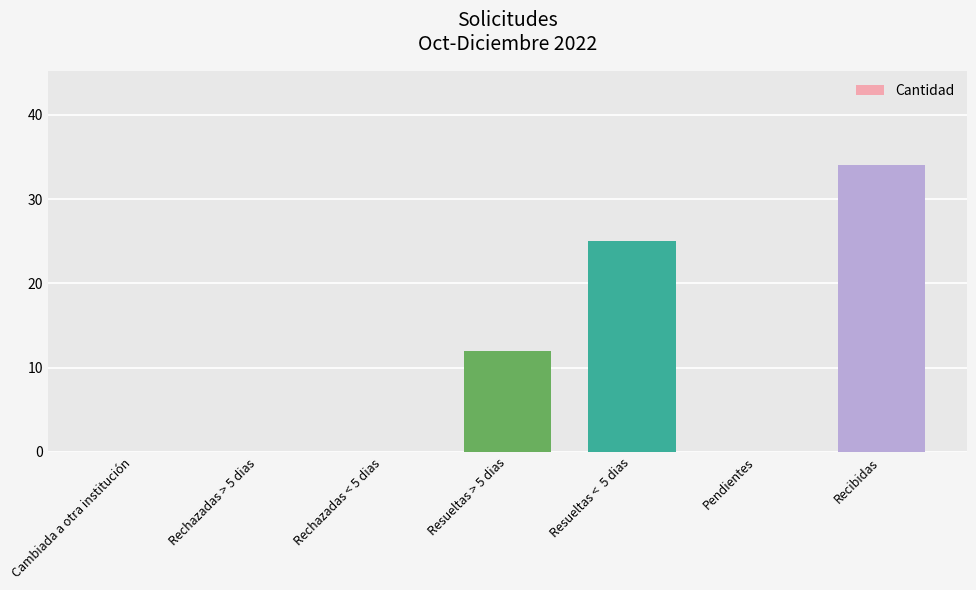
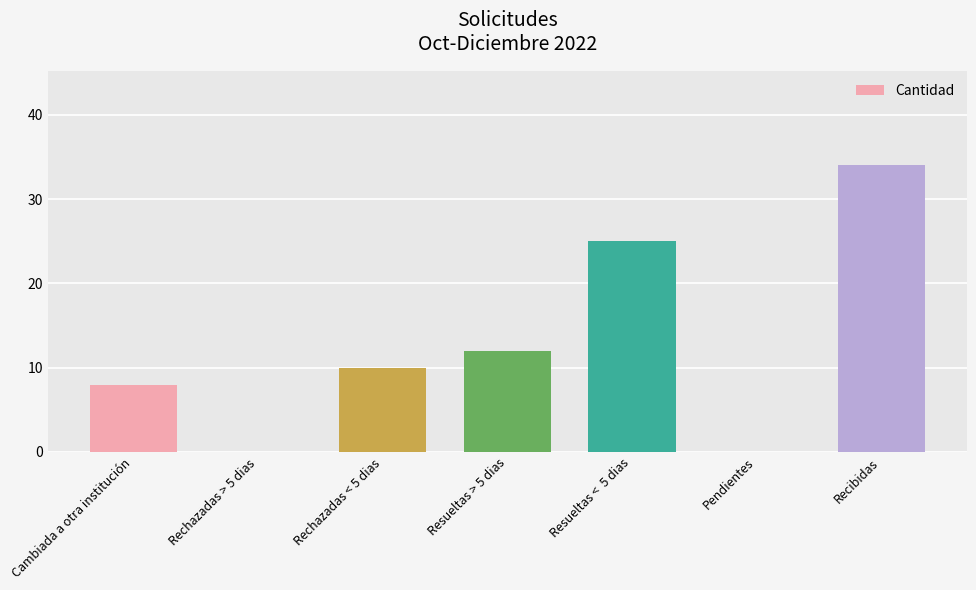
  {
-   "Cambiada a otra institución": 0,
+   "Cambiada a otra institución": 8,
    "Rechazadas > 5 dias": 0,
-   "Rechazadas < 5 dias": 0,
+   "Rechazadas < 5 dias": 10,
    "Resueltas > 5 dias": 12,
    "Resueltas < 5 dias": 25,
    "Pendientes": 0,
    "Recibidas": 34
  }
